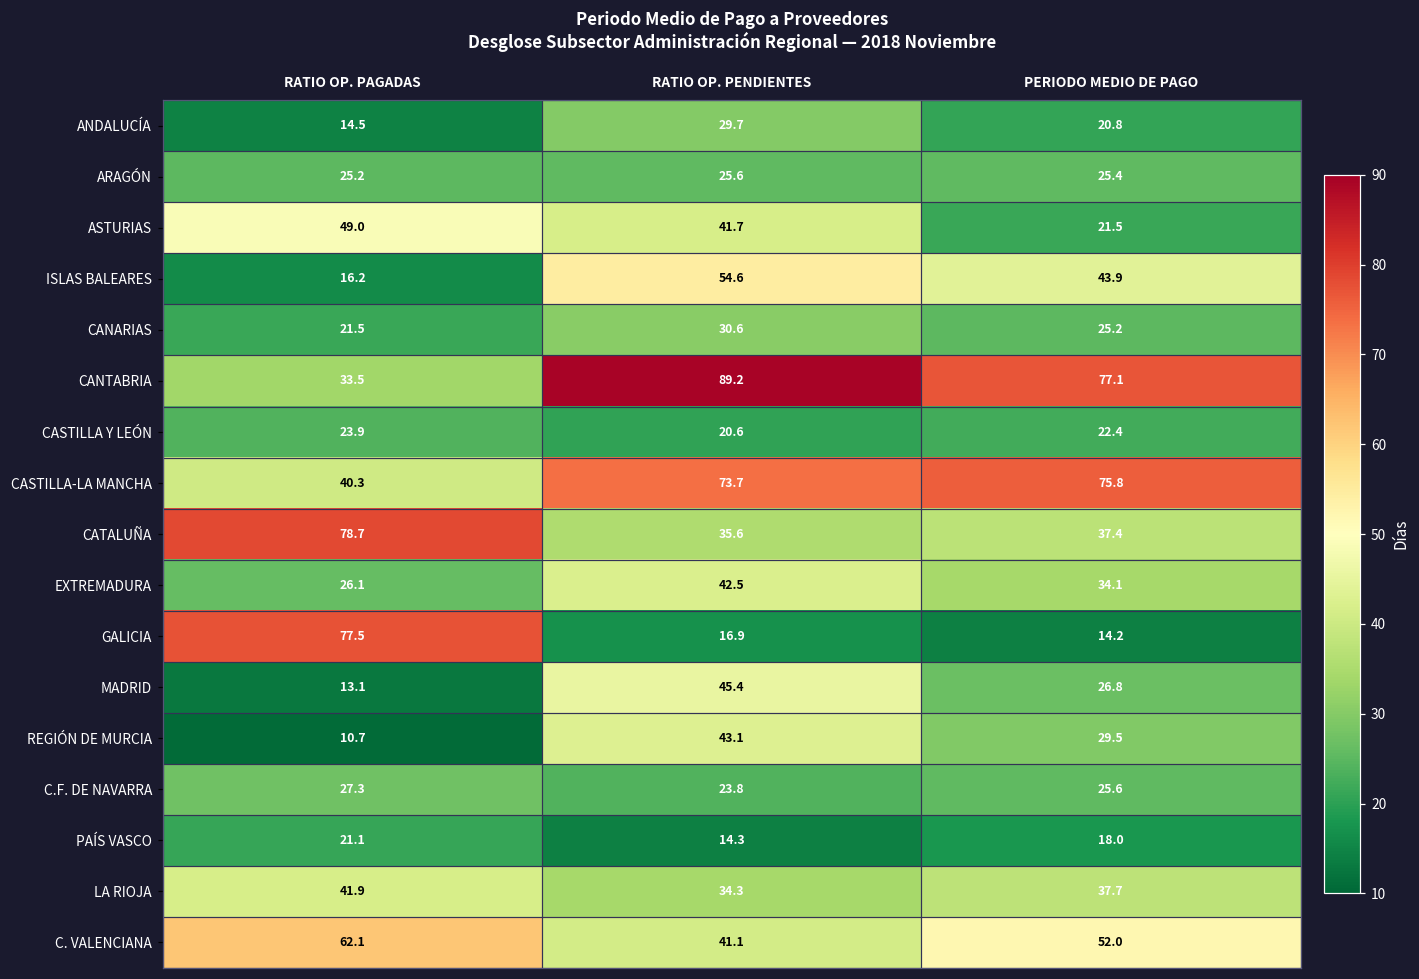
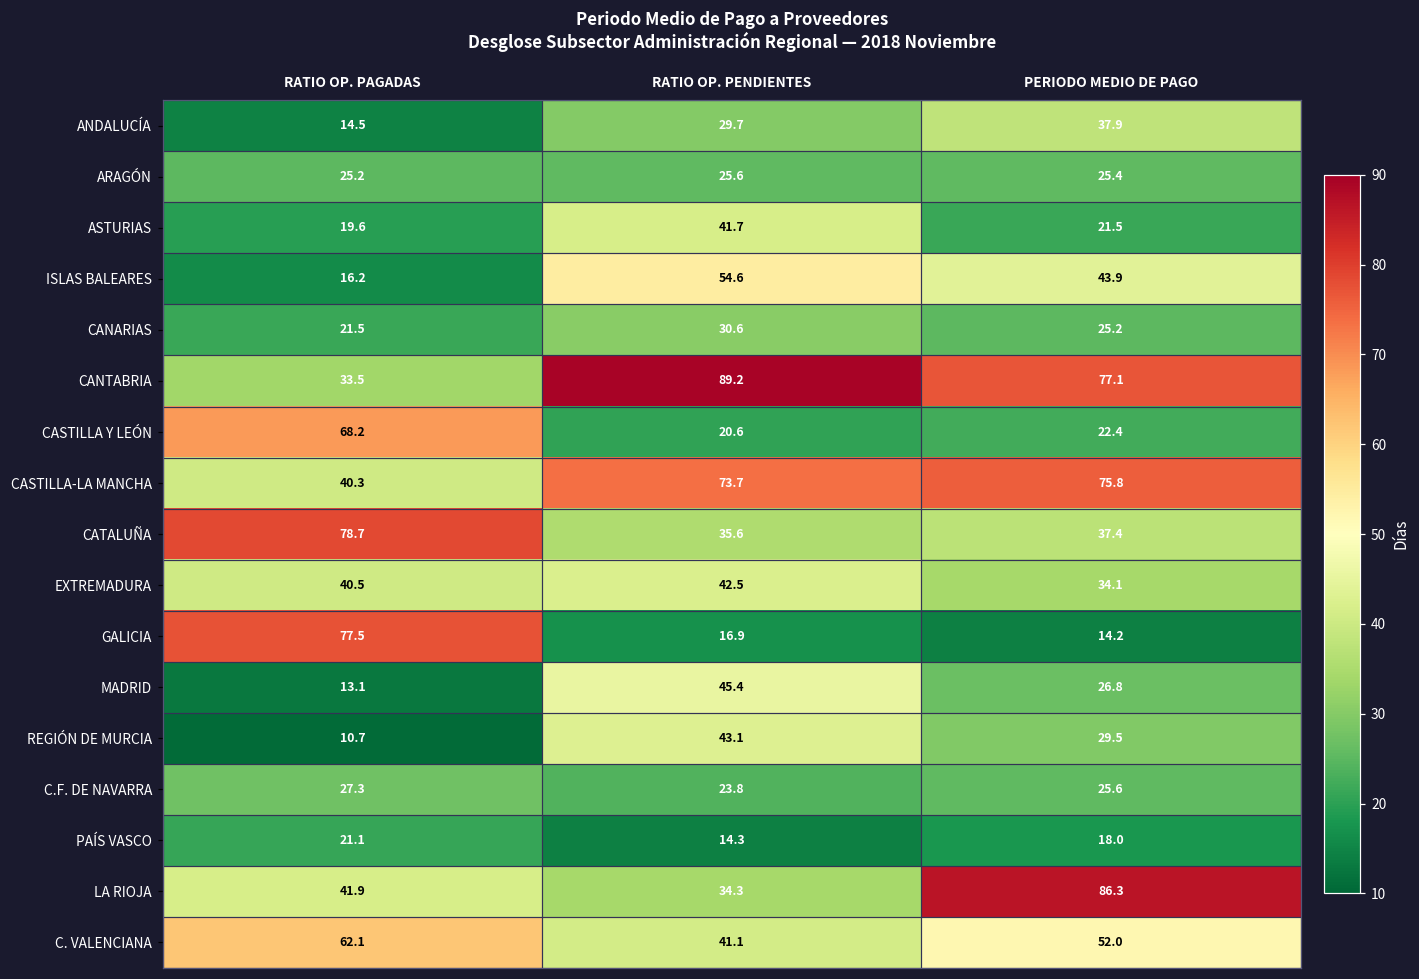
  {
    "ANDALUCÍA": {
      "RATIO OP. PAGADAS": 14.5,
      "RATIO OP. PENDIENTES": 29.7,
-     "PERIODO MEDIO DE PAGO": 20.8
+     "PERIODO MEDIO DE PAGO": 37.9
    },
    "ARAGÓN": {
      "RATIO OP. PAGADAS": 25.2,
      "RATIO OP. PENDIENTES": 25.6,
      "PERIODO MEDIO DE PAGO": 25.4
    },
    "ASTURIAS": {
-     "RATIO OP. PAGADAS": 49.0,
+     "RATIO OP. PAGADAS": 19.6,
      "RATIO OP. PENDIENTES": 41.7,
      "PERIODO MEDIO DE PAGO": 21.5
    },
    "ISLAS BALEARES": {
      "RATIO OP. PAGADAS": 16.2,
      "RATIO OP. PENDIENTES": 54.6,
      "PERIODO MEDIO DE PAGO": 43.9
    },
    "CANARIAS": {
      "RATIO OP. PAGADAS": 21.5,
      "RATIO OP. PENDIENTES": 30.6,
      "PERIODO MEDIO DE PAGO": 25.2
    },
    "CANTABRIA": {
      "RATIO OP. PAGADAS": 33.5,
      "RATIO OP. PENDIENTES": 89.2,
      "PERIODO MEDIO DE PAGO": 77.1
    },
    "CASTILLA Y LEÓN": {
-     "RATIO OP. PAGADAS": 23.9,
+     "RATIO OP. PAGADAS": 68.2,
      "RATIO OP. PENDIENTES": 20.6,
      "PERIODO MEDIO DE PAGO": 22.4
    },
    "CASTILLA-LA MANCHA": {
      "RATIO OP. PAGADAS": 40.3,
      "RATIO OP. PENDIENTES": 73.7,
      "PERIODO MEDIO DE PAGO": 75.8
    },
    "CATALUÑA": {
      "RATIO OP. PAGADAS": 78.7,
      "RATIO OP. PENDIENTES": 35.6,
      "PERIODO MEDIO DE PAGO": 37.4
    },
    "EXTREMADURA": {
-     "RATIO OP. PAGADAS": 26.1,
+     "RATIO OP. PAGADAS": 40.5,
      "RATIO OP. PENDIENTES": 42.5,
      "PERIODO MEDIO DE PAGO": 34.1
    },
    "GALICIA": {
      "RATIO OP. PAGADAS": 77.5,
      "RATIO OP. PENDIENTES": 16.9,
      "PERIODO MEDIO DE PAGO": 14.2
    },
    "MADRID": {
      "RATIO OP. PAGADAS": 13.1,
      "RATIO OP. PENDIENTES": 45.4,
      "PERIODO MEDIO DE PAGO": 26.8
    },
    "REGIÓN DE MURCIA": {
      "RATIO OP. PAGADAS": 10.7,
      "RATIO OP. PENDIENTES": 43.1,
      "PERIODO MEDIO DE PAGO": 29.5
    },
    "C.F. DE NAVARRA": {
      "RATIO OP. PAGADAS": 27.3,
      "RATIO OP. PENDIENTES": 23.8,
      "PERIODO MEDIO DE PAGO": 25.6
    },
    "PAÍS VASCO": {
      "RATIO OP. PAGADAS": 21.1,
      "RATIO OP. PENDIENTES": 14.3,
      "PERIODO MEDIO DE PAGO": 18.0
    },
    "LA RIOJA": {
      "RATIO OP. PAGADAS": 41.9,
      "RATIO OP. PENDIENTES": 34.3,
-     "PERIODO MEDIO DE PAGO": 37.7
+     "PERIODO MEDIO DE PAGO": 86.3
    },
    "C. VALENCIANA": {
      "RATIO OP. PAGADAS": 62.1,
      "RATIO OP. PENDIENTES": 41.1,
      "PERIODO MEDIO DE PAGO": 52.0
    }
  }
